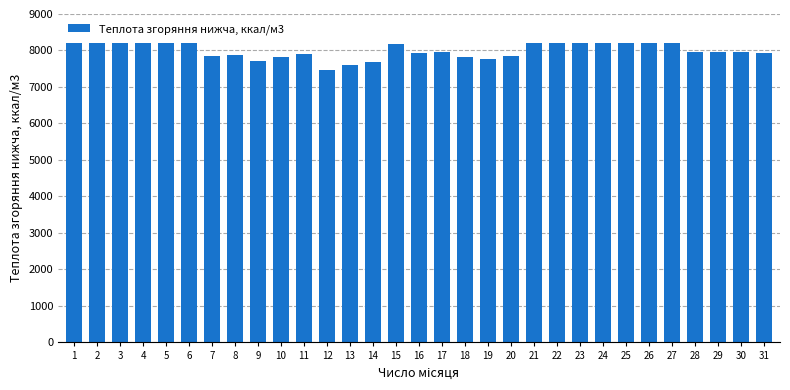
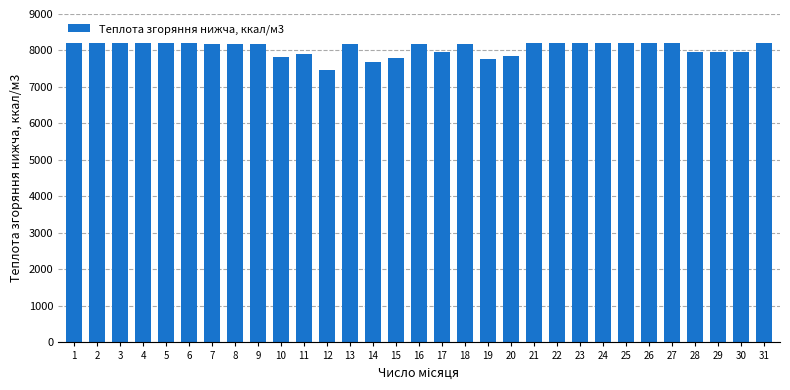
  {
    "1": 8200,
    "2": 8200,
    "3": 8200,
    "4": 8200,
    "5": 8200,
    "6": 8200,
-   "7": 7900,
-   "8": 7900,
-   "9": 7700,
+   "7": 8200,
+   "8": 8200,
+   "9": 8200,
    "10": 7800,
    "11": 7900,
    "12": 7500,
-   "13": 7600,
+   "13": 8200,
    "14": 7700,
-   "15": 8200,
-   "16": 7900,
+   "15": 7800,
+   "16": 8200,
    "17": 8000,
-   "18": 7800,
+   "18": 8200,
    "19": 7800,
    "20": 7800,
    "21": 8200,
    "22": 8200,
    "23": 8200,
    "24": 8200,
    "25": 8200,
    "26": 8200,
    "27": 8200,
    "28": 8000,
    "29": 8000,
    "30": 8000,
-   "31": 7900
+   "31": 8200
  }
